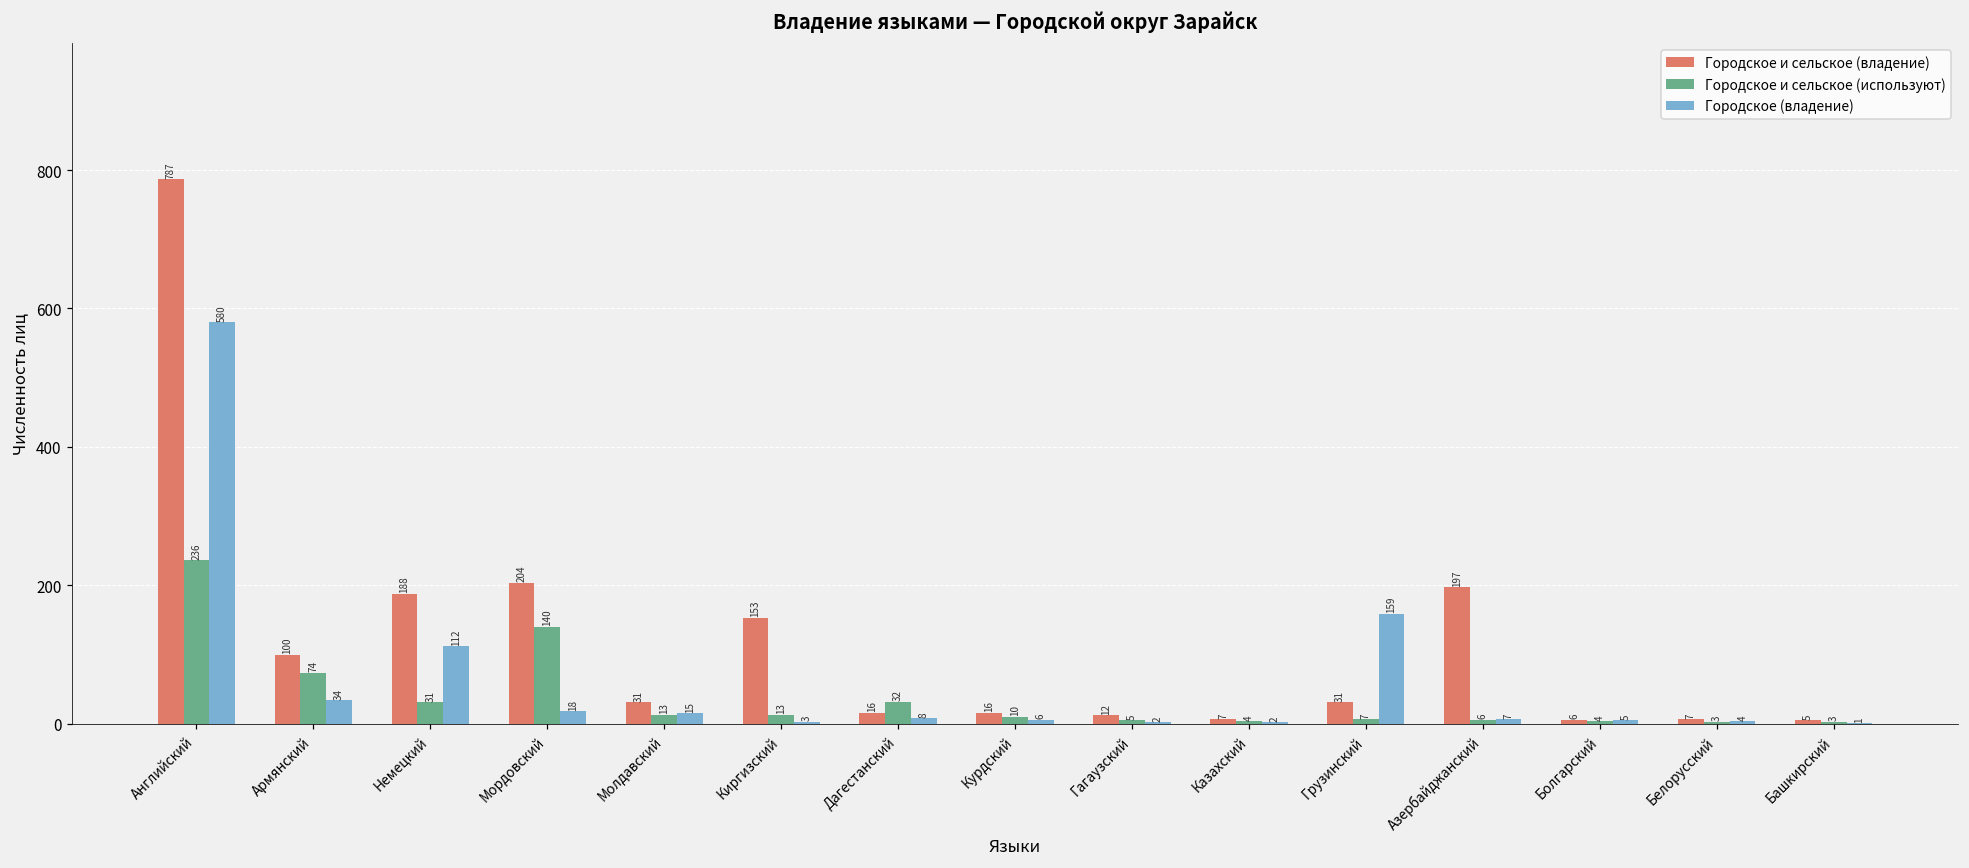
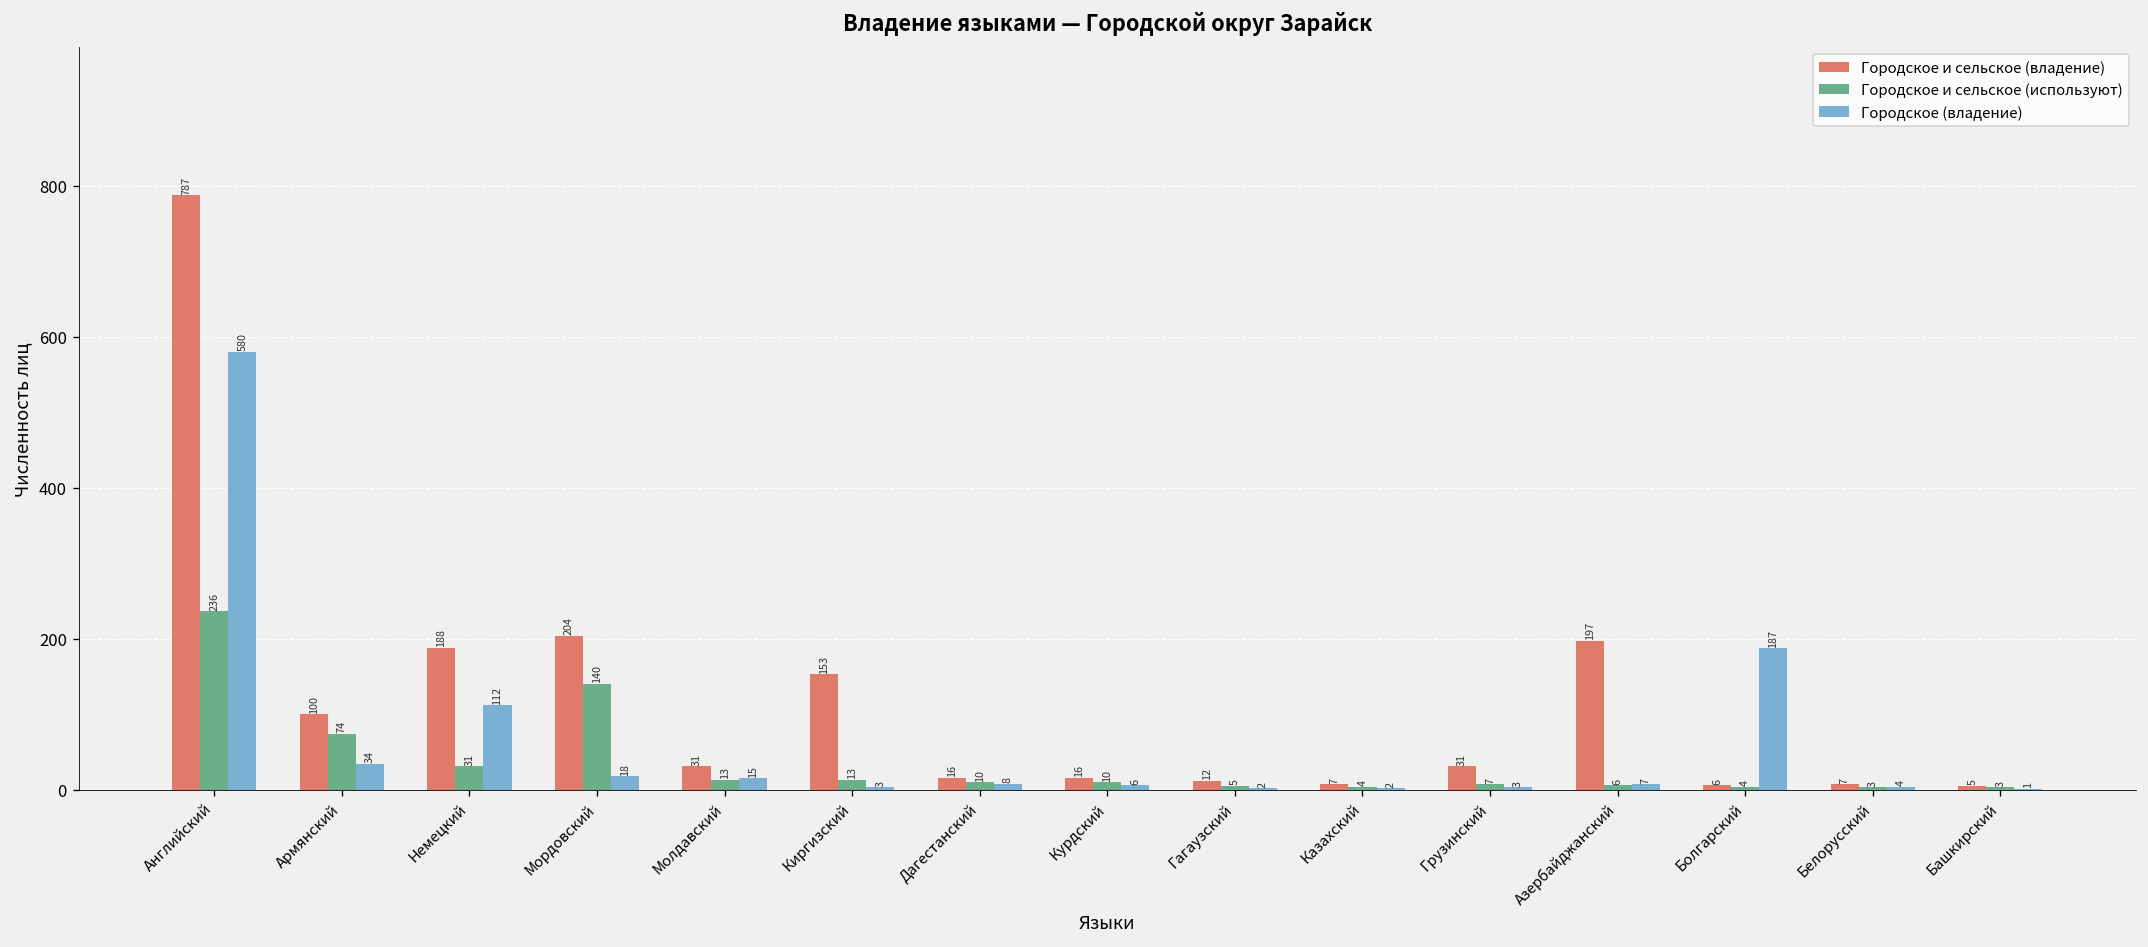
  {
    "Городское и сельское (владение)": {
      "Английский": 787,
      "Армянский": 100,
      "Немецкий": 188,
      "Мордовский": 204,
      "Молдавский": 31,
      "Киргизский": 153,
      "Дагестанский": 16,
      "Курдский": 16,
      "Гагаузский": 12,
      "Казахский": 7,
      "Грузинский": 31,
      "Азербайджанский": 197,
      "Болгарский": 6,
      "Белорусский": 7,
      "Башкирский": 5
    },
    "Городское и сельское (используют)": {
      "Английский": 236,
      "Армянский": 74,
      "Немецкий": 31,
      "Мордовский": 140,
      "Молдавский": 13,
      "Киргизский": 13,
-     "Дагестанский": 32,
+     "Дагестанский": 10,
      "Курдский": 10,
      "Гагаузский": 5,
      "Казахский": 4,
      "Грузинский": 7,
      "Азербайджанский": 6,
      "Болгарский": 4,
      "Белорусский": 3,
      "Башкирский": 3
    },
    "Городское (владение)": {
      "Английский": 580,
      "Армянский": 34,
      "Немецкий": 112,
      "Мордовский": 18,
      "Молдавский": 15,
      "Киргизский": 3,
      "Дагестанский": 8,
      "Курдский": 6,
      "Гагаузский": 2,
      "Казахский": 2,
-     "Грузинский": 159,
+     "Грузинский": 3,
      "Азербайджанский": 7,
-     "Болгарский": 5,
+     "Болгарский": 187,
      "Белорусский": 4,
      "Башкирский": 1
    }
  }
